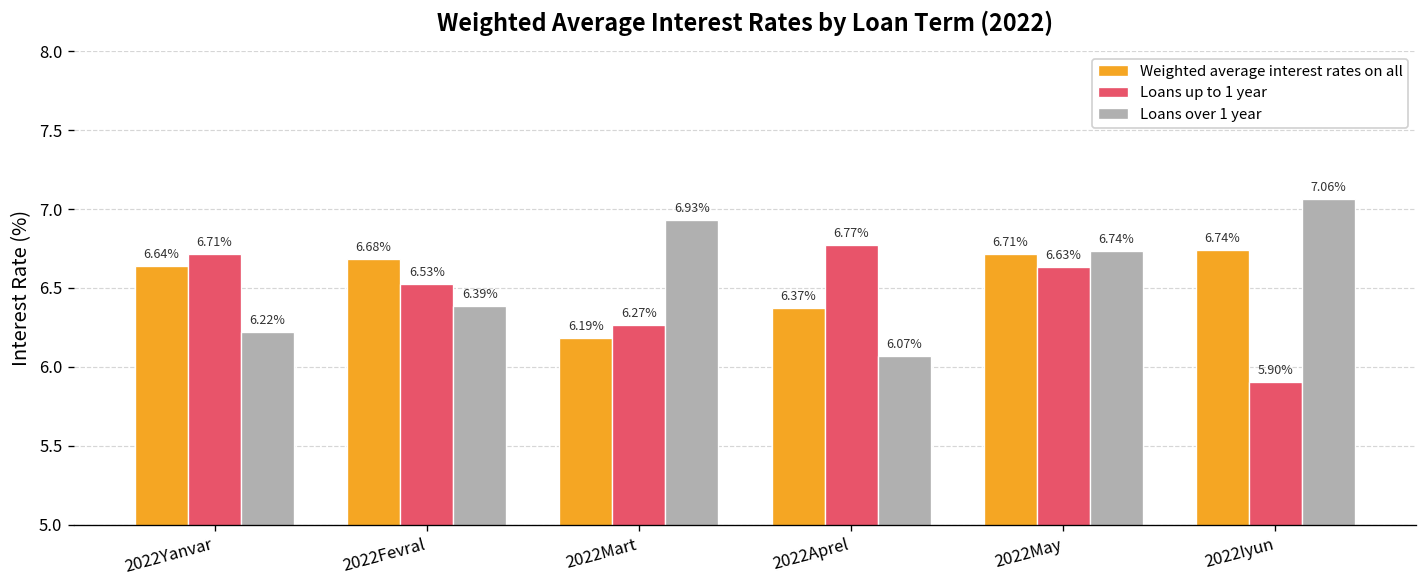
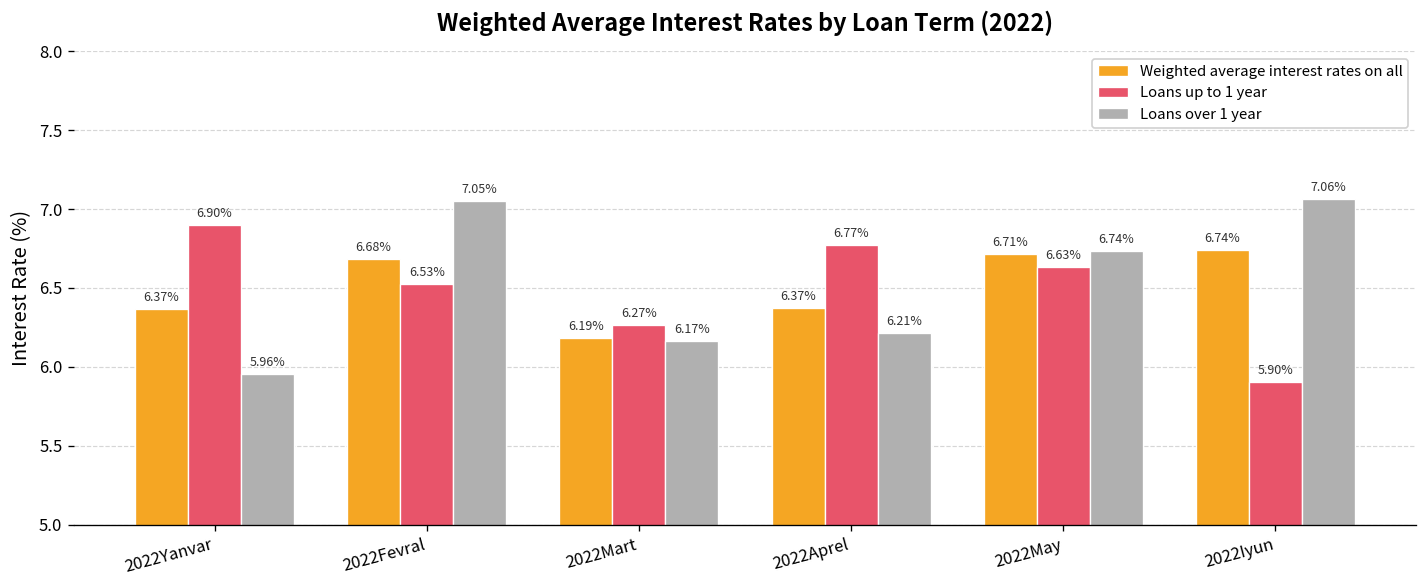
  {
    "Weighted average interest rates on all": {
-     "2022Yanvar": "6.64%",
+     "2022Yanvar": "6.37%",
      "2022Fevral": "6.68%",
      "2022Mart": "6.19%",
      "2022Aprel": "6.37%",
      "2022May": "6.71%",
      "2022Iyun": "6.74%"
    },
    "Loans up to 1 year": {
-     "2022Yanvar": "6.71%",
+     "2022Yanvar": "6.90%",
      "2022Fevral": "6.53%",
      "2022Mart": "6.27%",
      "2022Aprel": "6.77%",
      "2022May": "6.63%",
      "2022Iyun": "5.90%"
    },
    "Loans over 1 year": {
-     "2022Yanvar": "6.22%",
-     "2022Fevral": "6.39%",
-     "2022Mart": "6.93%",
-     "2022Aprel": "6.07%",
+     "2022Yanvar": "5.96%",
+     "2022Fevral": "7.05%",
+     "2022Mart": "6.17%",
+     "2022Aprel": "6.21%",
      "2022May": "6.74%",
      "2022Iyun": "7.06%"
    }
  }
